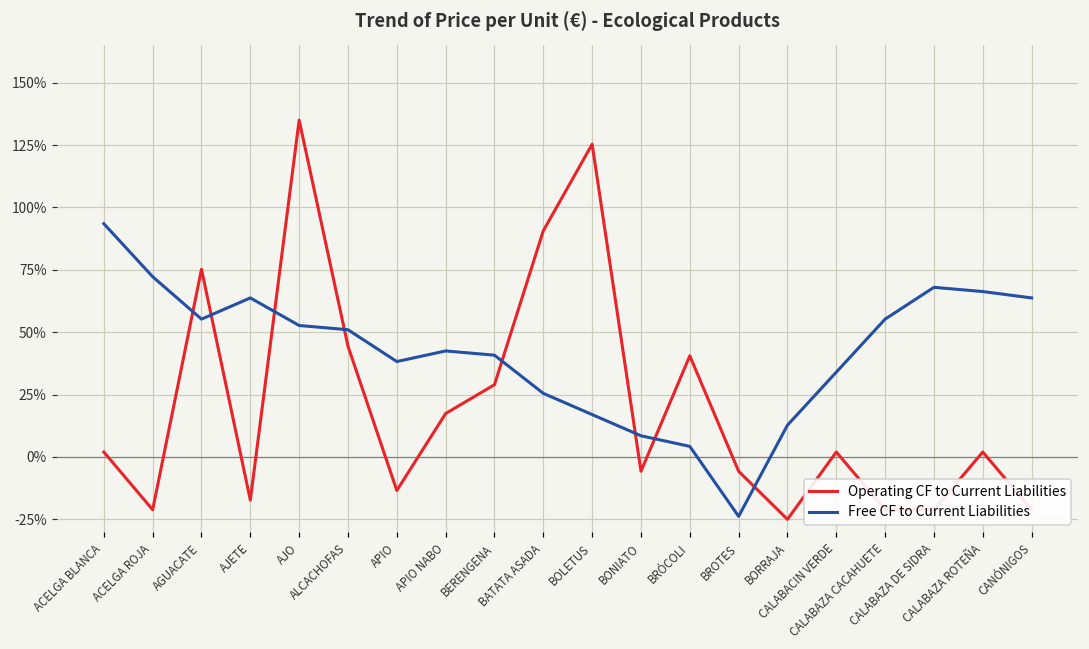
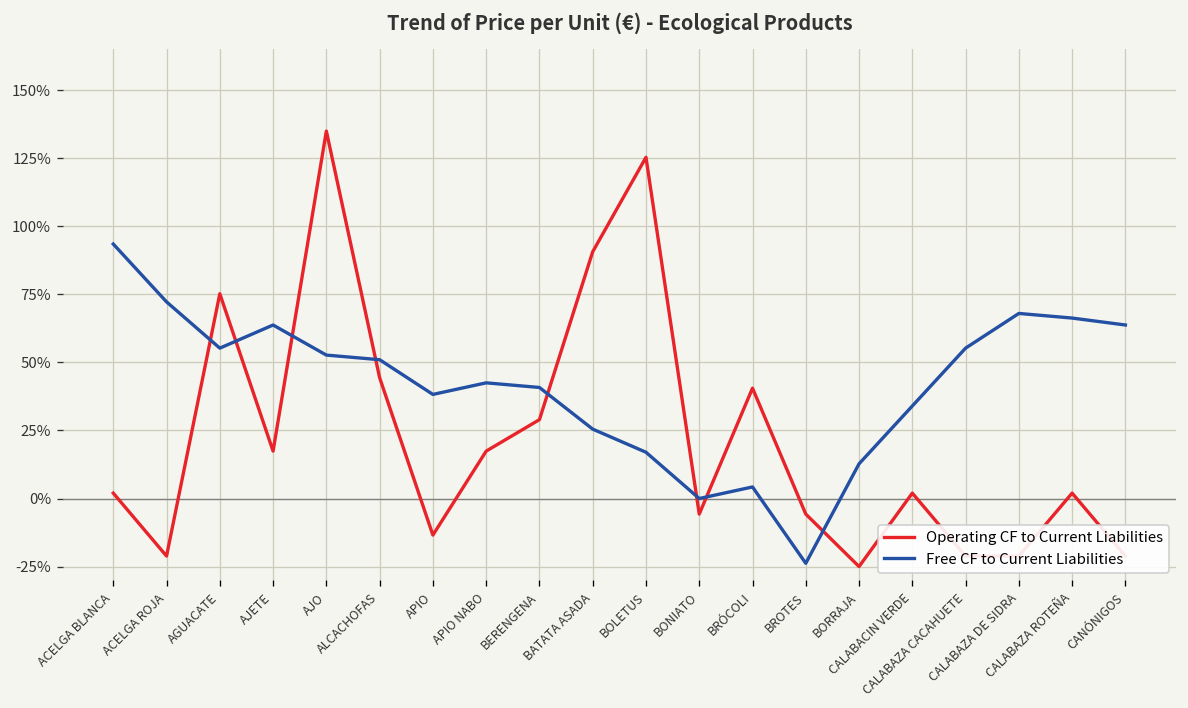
  {
    "Operating CF to Current Liabilities": {
      "ACELGA BLANCA": "2%",
      "ACELGA ROJA": "-21%",
      "AGUACATE": "75%",
-     "AJETE": "-17%",
+     "AJETE": "17%",
      "AJO": "135%",
      "ALCACHOFAS": "44%",
      "APIO": "-13%",
      "APIO NABO": "17%",
      "BERENGENA": "29%",
      "BATATA ASADA": "91%",
      "BOLETUS": "125%",
      "BONIATO": "-6%",
      "BRÓCOLI": "41%",
      "BROTES": "-6%",
      "BORRAJA": "-25%",
      "CALABACIN VERDE": "2%",
      "CALABAZA ROTEÑA": "2%"
    },
    "Free CF to Current Liabilities": {
      "ACELGA BLANCA": "94%",
      "ACELGA ROJA": "72%",
      "AGUACATE": "55%",
      "AJETE": "64%",
      "AJO": "53%",
      "ALCACHOFAS": "51%",
      "APIO": "38%",
      "APIO NABO": "43%",
      "BERENGENA": "41%",
      "BATATA ASADA": "26%",
      "BOLETUS": "17%",
-     "BONIATO": "9%",
+     "BONIATO": "0%",
      "BRÓCOLI": "4%",
      "BROTES": "-24%",
      "BORRAJA": "13%",
      "CALABACIN VERDE": "34%",
      "CALABAZA CACAHUETE": "55%",
      "CALABAZA DE SIDRA": "68%",
      "CALABAZA ROTEÑA": "66%",
      "CANÓNIGOS": "64%"
    }
  }
